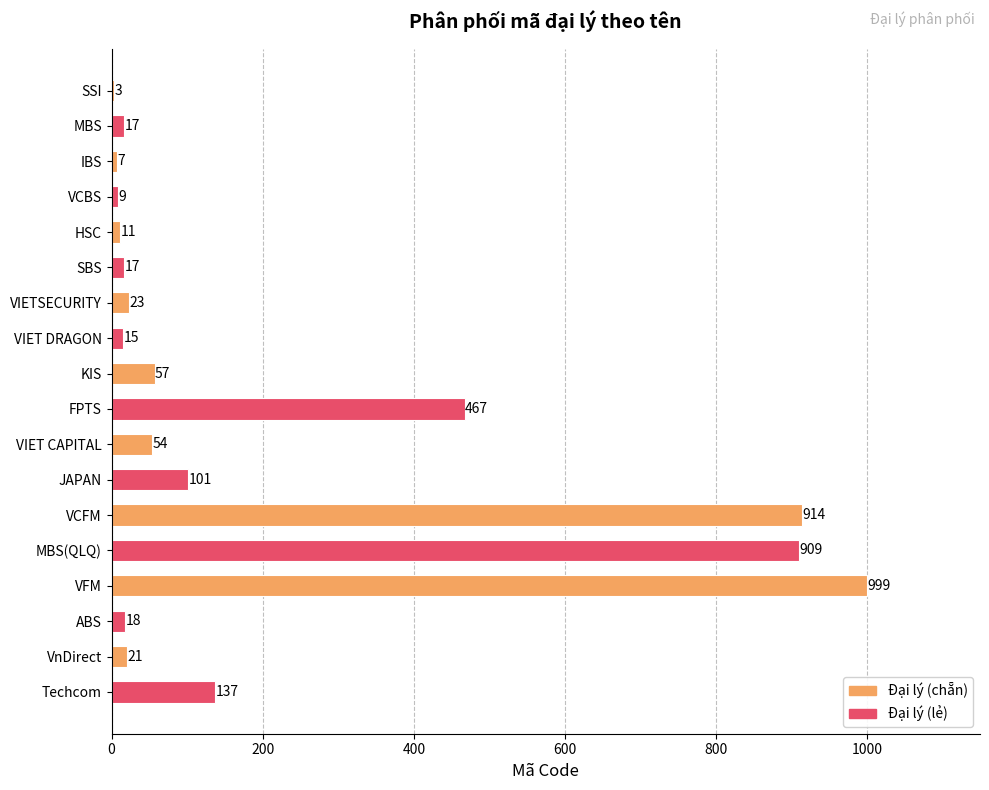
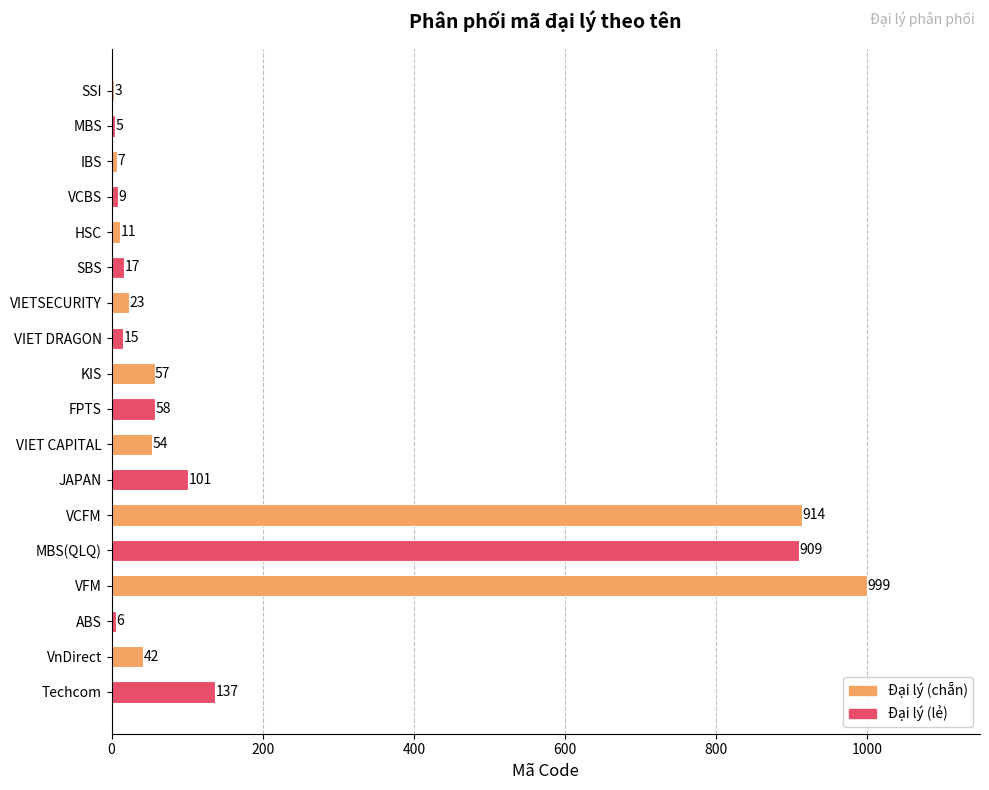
  {
    "SSI": 3,
-   "MBS": 17,
+   "MBS": 5,
    "IBS": 7,
    "VCBS": 9,
    "HSC": 11,
    "SBS": 17,
    "VIETSECURITY": 23,
    "VIET DRAGON": 15,
    "KIS": 57,
-   "FPTS": 467,
+   "FPTS": 58,
    "VIET CAPITAL": 54,
    "JAPAN": 101,
    "VCFM": 914,
    "MBS(QLQ)": 909,
    "VFM": 999,
-   "ABS": 18,
-   "VnDirect": 21,
+   "ABS": 6,
+   "VnDirect": 42,
    "Techcom": 137
  }
